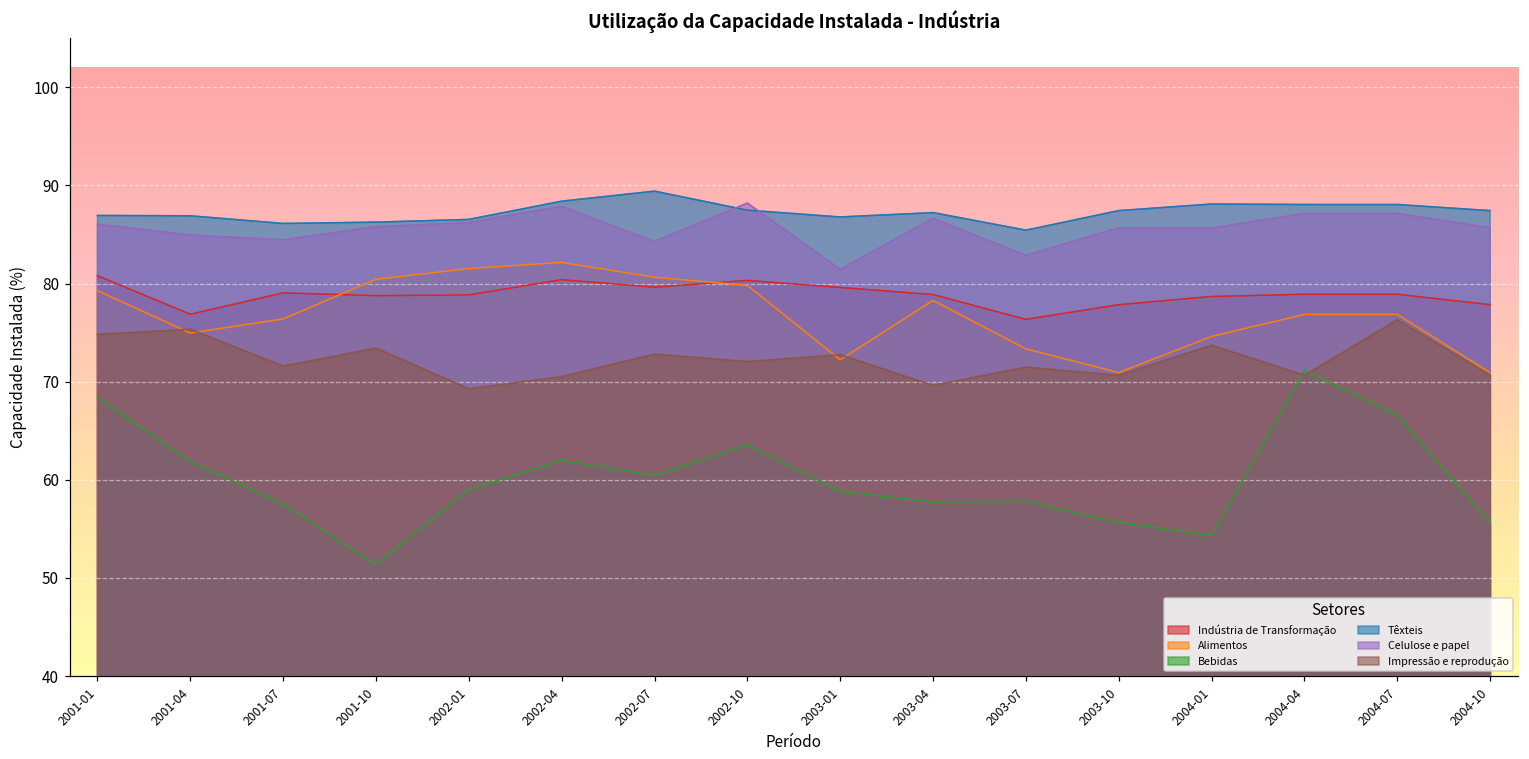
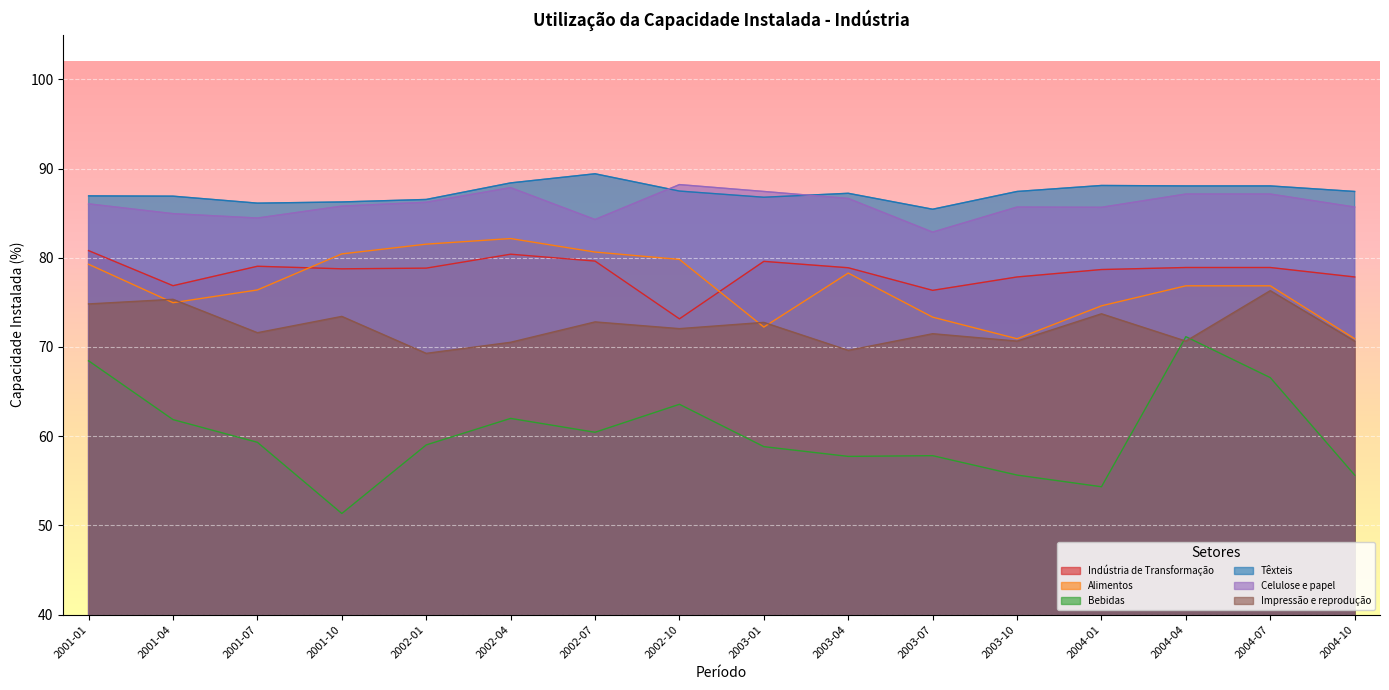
  {
    "Indústria de Transformação": {
      "2001-01": 81,
      "2001-04": 77,
      "2001-07": 79,
      "2001-10": 79,
      "2002-01": 79,
      "2002-04": 80,
      "2002-07": 80,
-     "2002-10": 80,
+     "2002-10": 73,
      "2003-01": 80,
      "2003-04": 79,
      "2003-07": 76,
      "2003-10": 78,
      "2004-01": 79,
      "2004-04": 79,
      "2004-07": 79,
      "2004-10": 78
    },
    "Alimentos": {
      "2001-01": 79,
      "2001-04": 75,
      "2001-07": 76,
      "2001-10": 80,
      "2002-01": 82,
      "2002-04": 82,
      "2002-07": 81,
      "2002-10": 80,
      "2003-01": 72,
      "2003-04": 78,
      "2003-07": 73,
      "2004-01": 75,
      "2004-04": 77,
      "2004-07": 77
    },
    "Bebidas": {
      "2001-01": 68,
      "2001-04": 62,
-     "2001-07": 58,
+     "2001-07": 59,
      "2001-10": 51,
      "2002-01": 59,
      "2002-04": 62,
      "2002-07": 60,
      "2002-10": 64,
      "2003-01": 59,
      "2003-04": 58,
      "2003-07": 58,
      "2003-10": 56,
      "2004-01": 54,
      "2004-04": 71,
      "2004-07": 67,
      "2004-10": 56
    },
    "Têxteis": {
      "2001-01": 87,
      "2001-04": 87,
      "2001-07": 86,
      "2001-10": 86,
      "2002-01": 87,
      "2002-04": 88,
      "2002-07": 89,
      "2002-10": 87,
      "2003-01": 87,
      "2003-04": 87,
      "2003-07": 85,
      "2003-10": 87,
      "2004-01": 88,
      "2004-04": 88,
      "2004-07": 88,
      "2004-10": 87
    },
    "Celulose e papel": {
      "2001-01": 86,
      "2001-04": 85,
      "2001-07": 84,
      "2001-10": 86,
      "2002-01": 86,
      "2002-04": 88,
      "2002-07": 84,
      "2002-10": 88,
-     "2003-01": 81,
+     "2003-01": 87,
      "2003-04": 87,
      "2003-07": 83,
      "2003-10": 86,
      "2004-01": 86,
      "2004-04": 87,
      "2004-07": 87,
      "2004-10": 86
    },
    "Impressão e reprodução": {
      "2001-01": 75,
      "2001-04": 75,
      "2001-07": 72,
      "2001-10": 73,
      "2002-01": 69,
      "2002-04": 71,
      "2002-07": 73,
      "2002-10": 72,
      "2003-01": 73,
      "2003-04": 70,
      "2003-07": 71,
      "2004-01": 74,
      "2004-04": 71,
      "2004-07": 76
    }
  }
